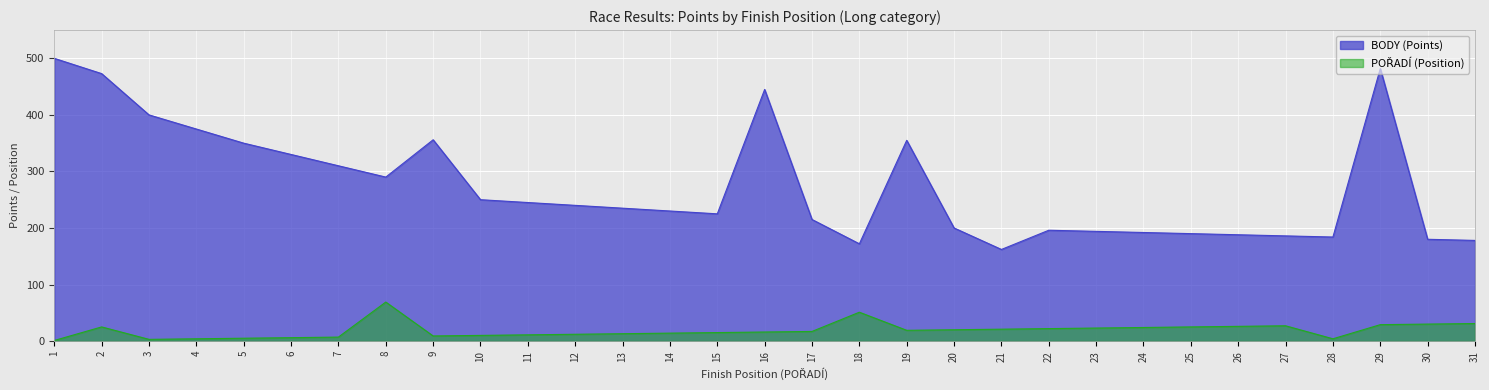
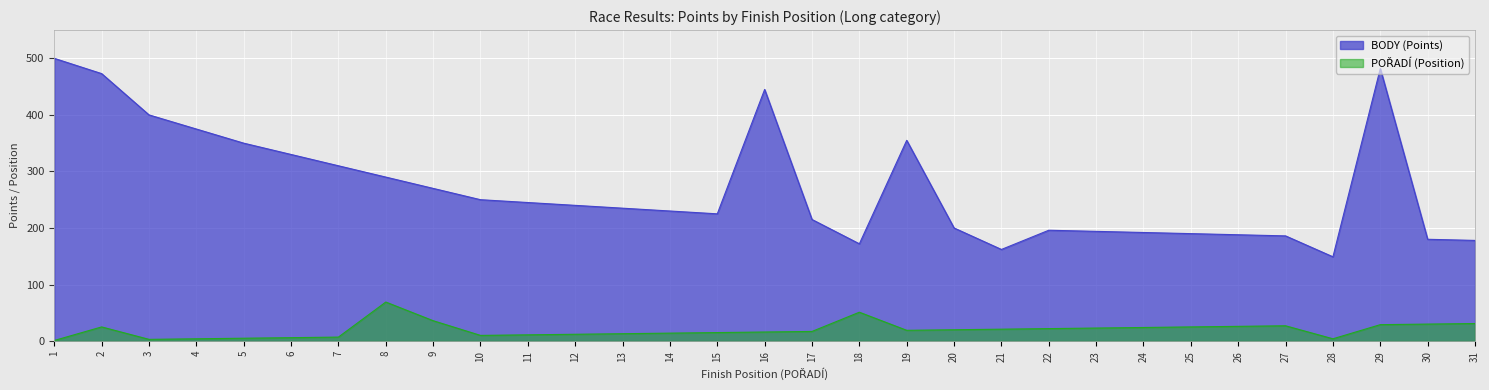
  {
    "BODY (Points)": {
      "1": 500,
      "2": 470,
      "3": 400,
      "4": 380,
      "5": 350,
      "6": 330,
      "7": 310,
      "8": 290,
-     "9": 360,
+     "9": 270,
      "10": 250,
      "11": 250,
      "12": 240,
      "13": 240,
      "14": 230,
      "15": 230,
      "16": 450,
      "17": 220,
      "18": 170,
      "19": 360,
      "20": 200,
      "21": 160,
      "22": 200,
      "23": 190,
      "24": 190,
      "25": 190,
      "26": 190,
      "27": 190,
-     "28": 180,
+     "28": 150,
      "30": 180,
      "31": 180
    },
    "POŘADÍ (Position)": {
      "1": 0,
      "2": 30,
      "3": 0,
      "4": 0,
      "5": 10,
      "6": 10,
      "7": 10,
      "8": 70,
-     "9": 10,
+     "9": 40,
      "10": 10,
      "11": 10,
      "12": 10,
      "13": 10,
      "14": 10,
      "15": 20,
      "16": 20,
      "17": 20,
      "18": 50,
      "19": 20,
      "20": 20,
      "21": 20,
      "22": 20,
      "23": 20,
      "24": 20,
      "25": 30,
      "26": 30,
      "27": 30,
      "28": 0,
      "29": 30,
      "30": 30,
      "31": 30
    }
  }
